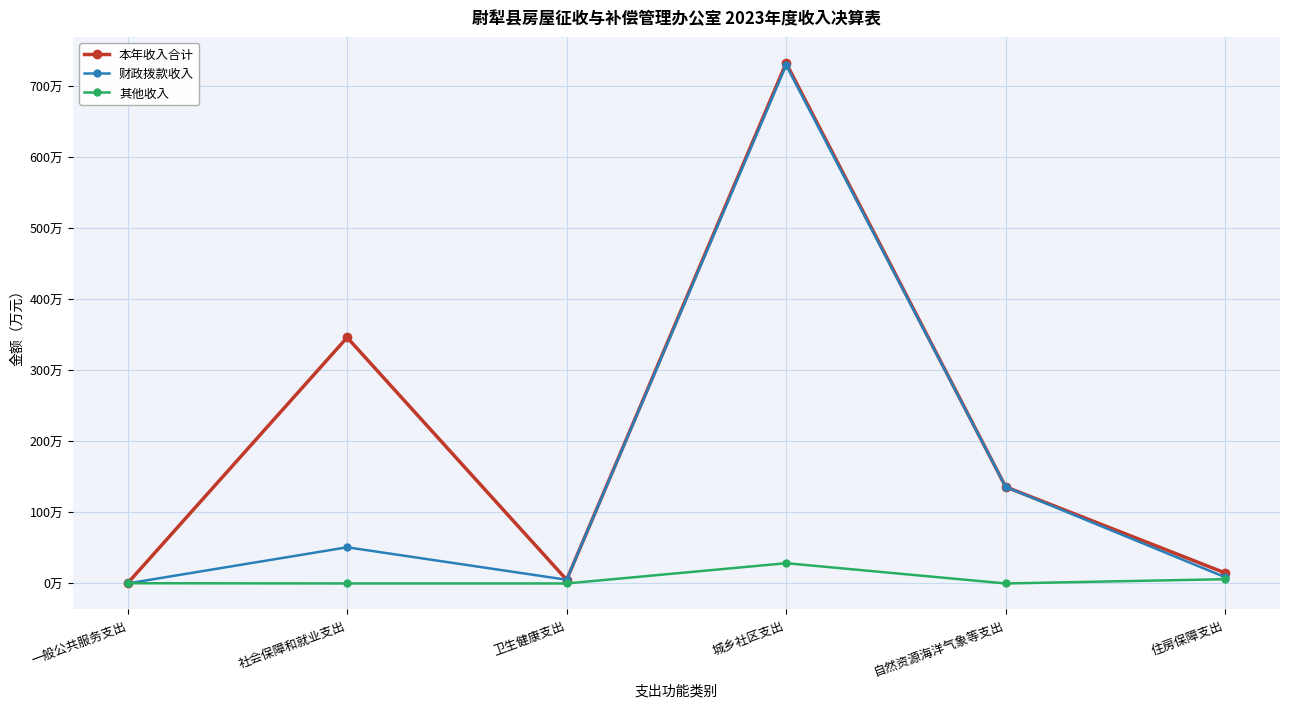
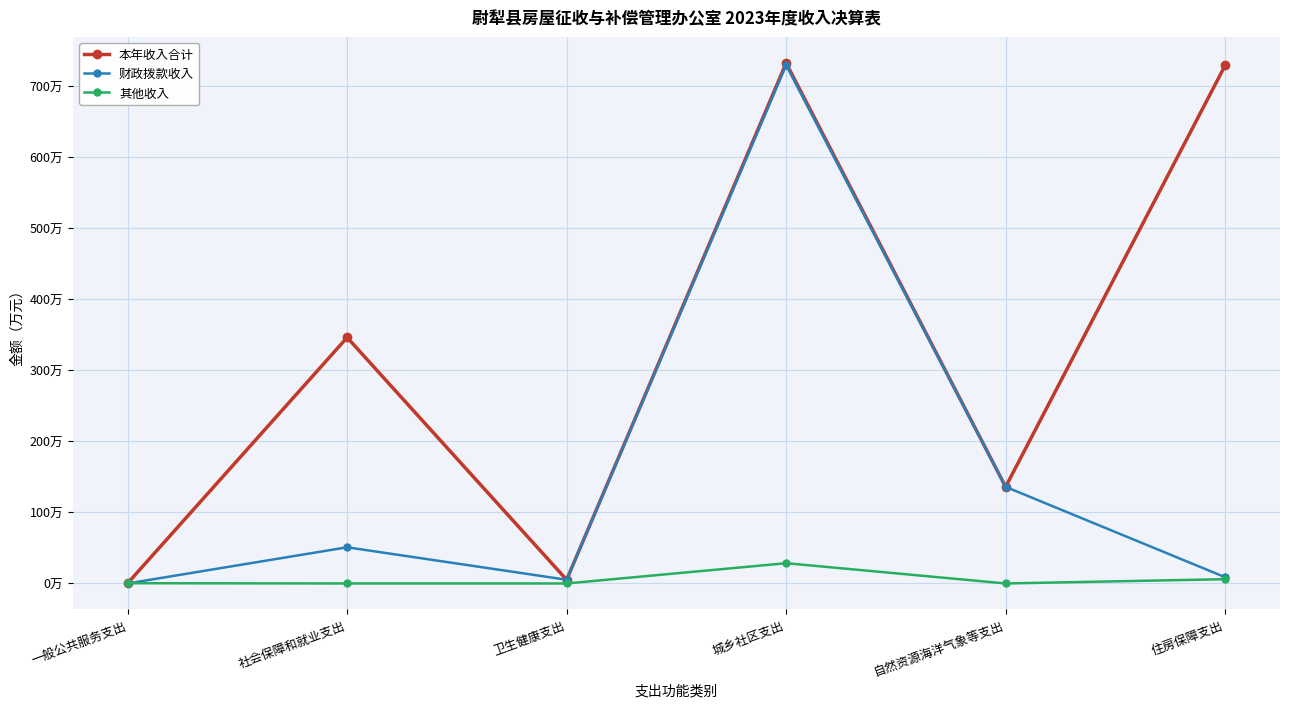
  {
    "本年收入合计": {
      "社会保障和就业支出": "350万",
-     "住房保障支出": "10万"
+     "住房保障支出": "730万"
    },
    "财政拨款收入": {
      "社会保障和就业支出": "50万"
    },
    "其他收入": {
      "社会保障和就业支出": "0万",
      "卫生健康支出": "0万",
      "城乡社区支出": "30万",
      "自然资源海洋气象等支出": "0万"
    }
  }
